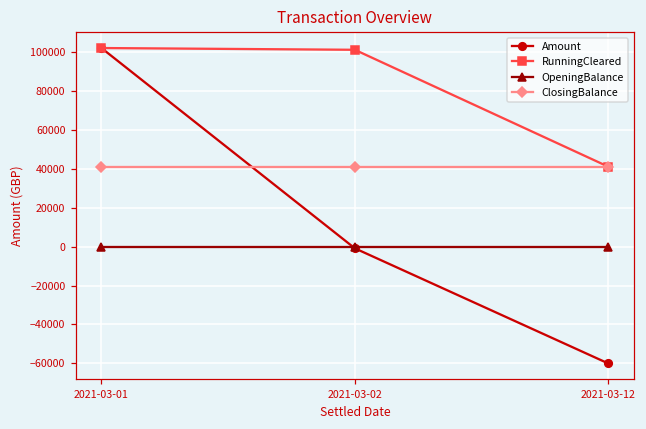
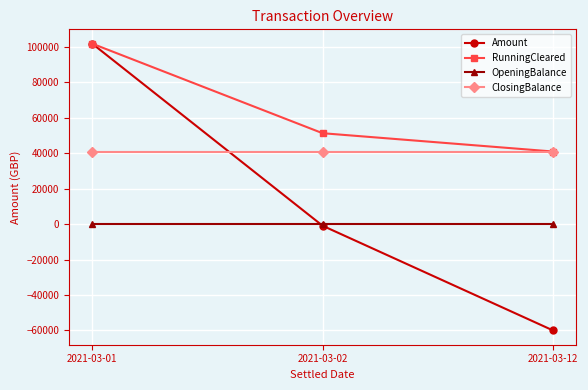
  {
    "RunningCleared": {
-     "2021-03-02": 101000
+     "2021-03-02": 51000
    },
    "ClosingBalance": {
      "2021-03-01": 41000,
      "2021-03-02": 41000
    }
  }
